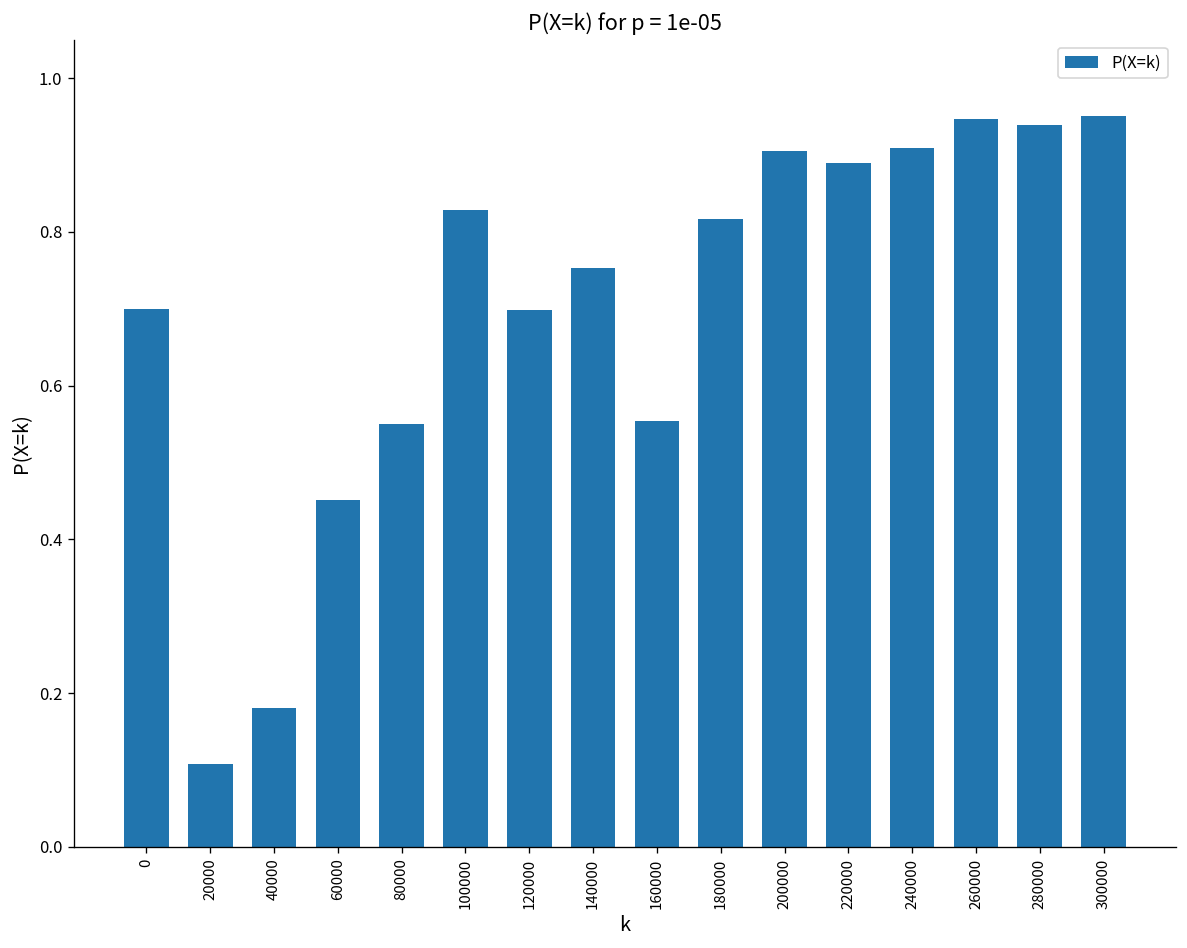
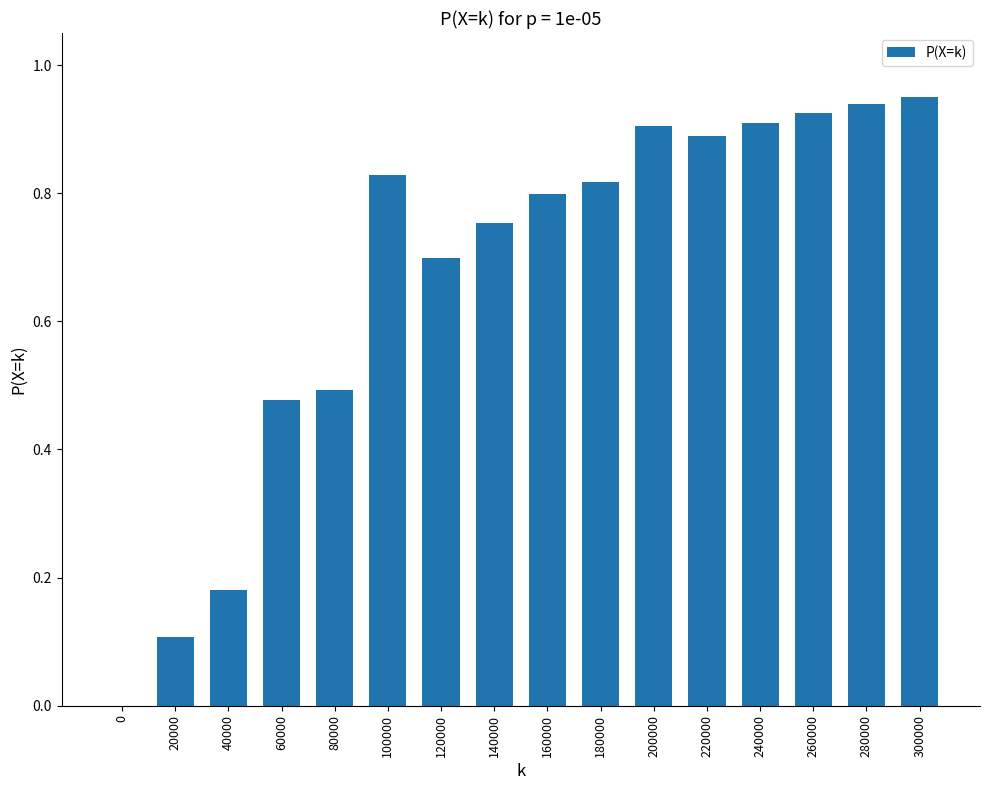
  {
-   "0": 0.7,
+   "0": 0.0,
    "20000": 0.11,
    "40000": 0.18,
-   "60000": 0.45,
-   "80000": 0.55,
+   "60000": 0.48,
+   "80000": 0.49,
    "100000": 0.83,
    "120000": 0.70,
    "140000": 0.75,
-   "160000": 0.55,
+   "160000": 0.80,
    "180000": 0.82,
    "200000": 0.90,
    "220000": 0.89,
    "240000": 0.91,
-   "260000": 0.95,
+   "260000": 0.93,
    "280000": 0.94,
    "300000": 0.95
  }
